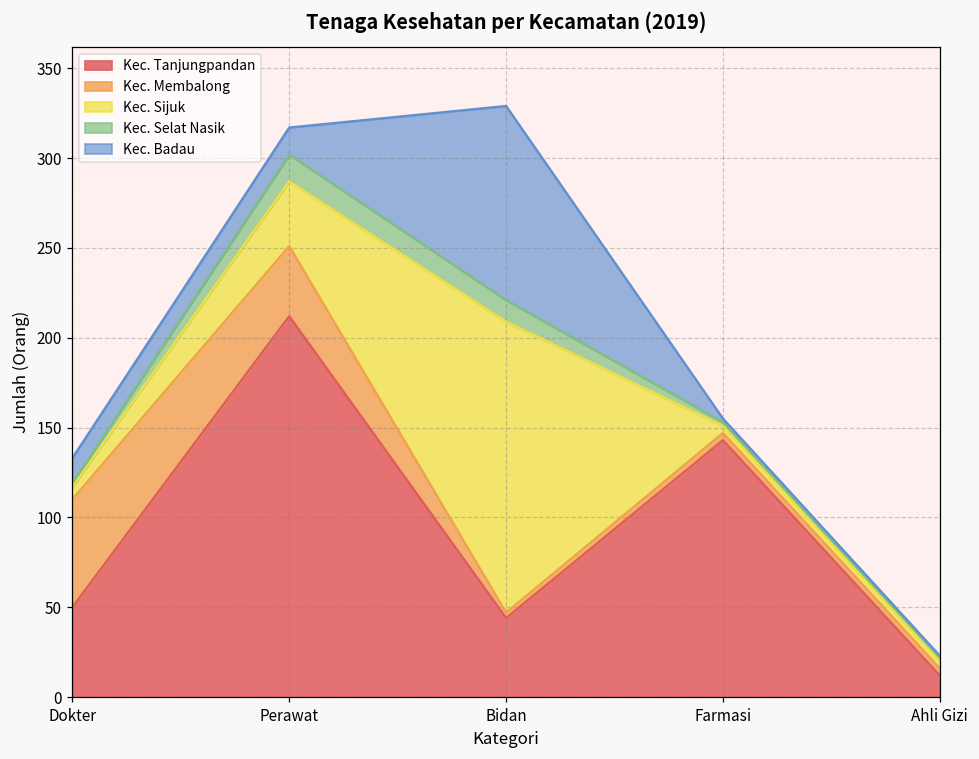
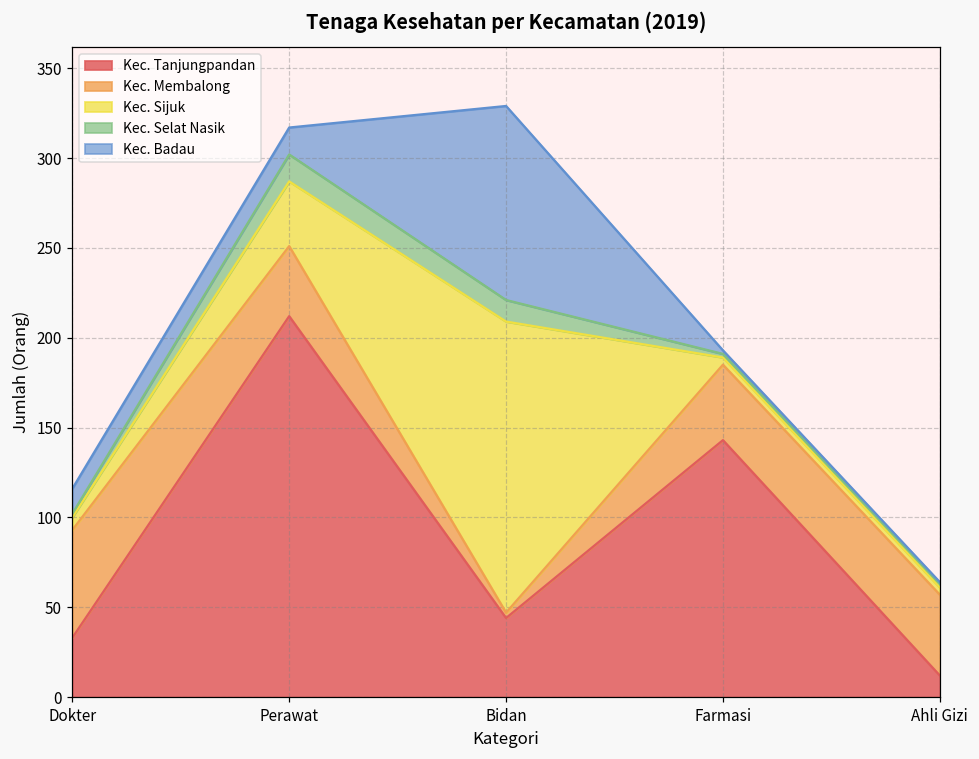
  {
    "Kec. Tanjungpandan": {
-     "Dokter": 50,
+     "Dokter": 33,
      "Perawat": 212,
      "Bidan": 44,
      "Farmasi": 143,
      "Ahli Gizi": 12
    },
    "Kec. Membalong": {
      "Dokter": 60,
      "Perawat": 39,
      "Bidan": 3,
-     "Farmasi": 4,
-     "Ahli Gizi": 4
+     "Farmasi": 42,
+     "Ahli Gizi": 45
    },
    "Kec. Sijuk": {
      "Dokter": 7,
      "Perawat": 36,
      "Bidan": 162,
      "Farmasi": 4,
      "Ahli Gizi": 4
    },
    "Kec. Selat Nasik": {
      "Dokter": 2,
      "Perawat": 15,
      "Bidan": 12,
      "Farmasi": 2
    },
    "Kec. Badau": {
      "Dokter": 14,
      "Perawat": 15,
      "Bidan": 108,
      "Farmasi": 2
    }
  }
